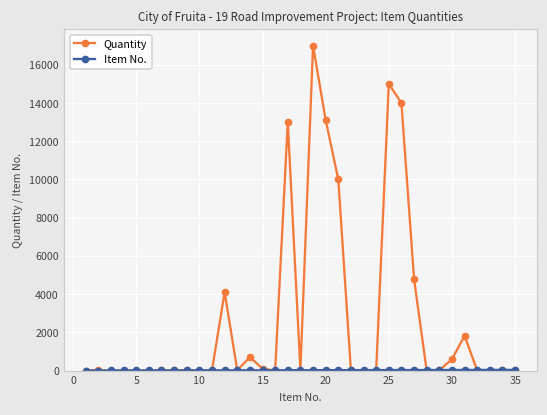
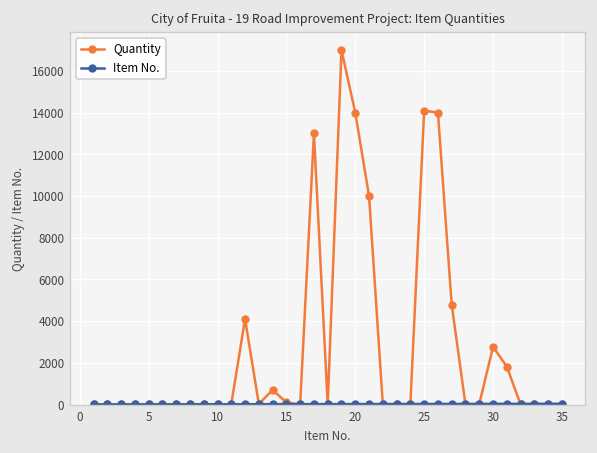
  {
    "Quantity": {
-     "20": 13100,
-     "25": 15000,
-     "30": 600
+     "20": 14000,
+     "25": 14100,
+     "30": 2800
    },
    "Item No.": {
      "20": 0,
      "25": 0,
      "30": 0
    }
  }
